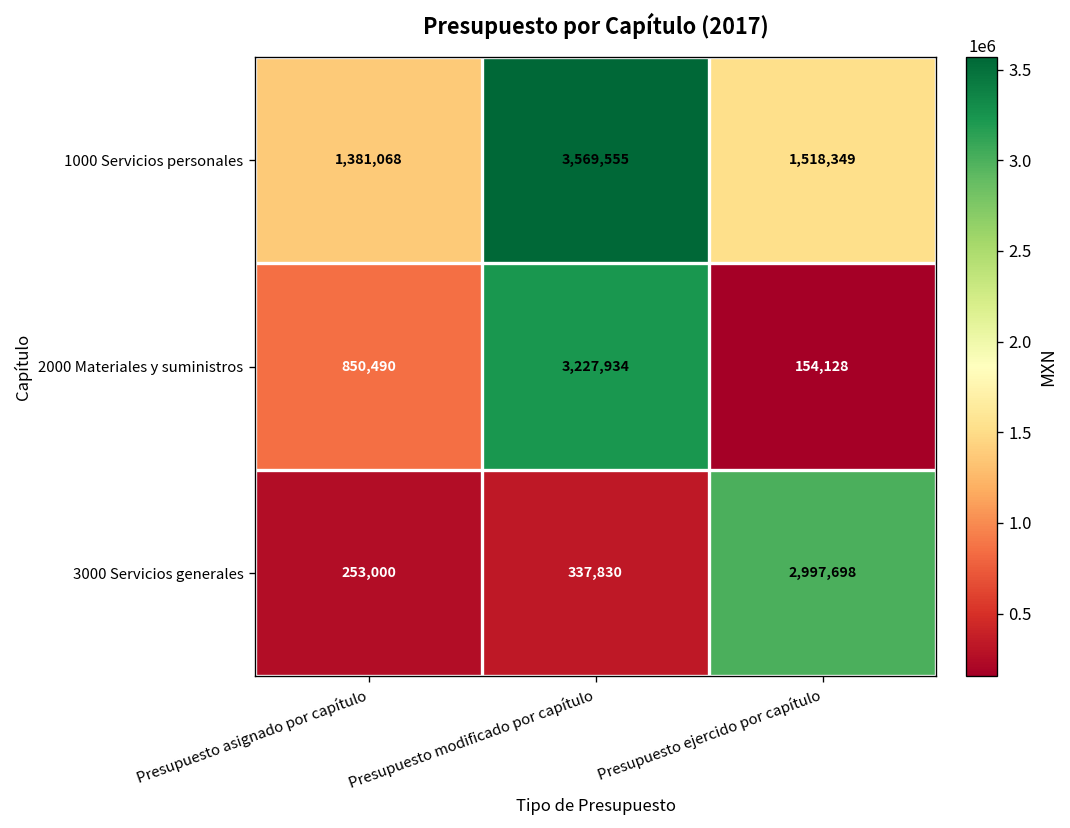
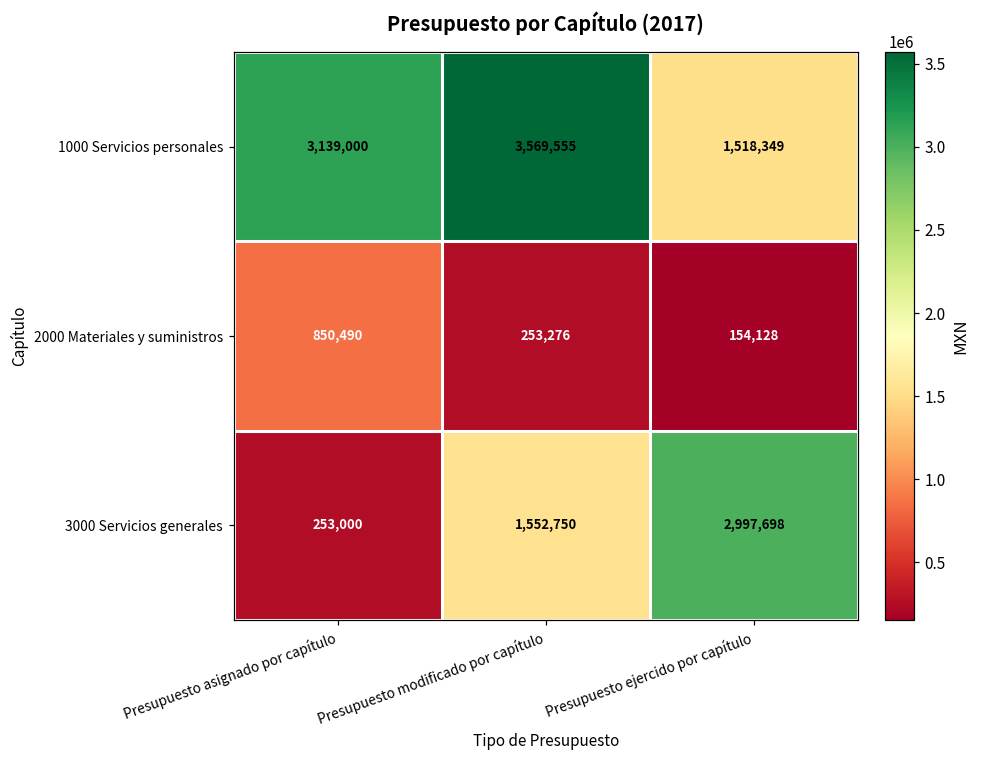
  {
    "1000 Servicios personales": {
-     "Presupuesto asignado por capítulo": "1,381,068",
+     "Presupuesto asignado por capítulo": "3,139,000",
      "Presupuesto modificado por capítulo": "3,569,555",
      "Presupuesto ejercido por capítulo": "1,518,349"
    },
    "2000 Materiales y suministros": {
      "Presupuesto asignado por capítulo": "850,490",
-     "Presupuesto modificado por capítulo": "3,227,934",
+     "Presupuesto modificado por capítulo": "253,276",
      "Presupuesto ejercido por capítulo": "154,128"
    },
    "3000 Servicios generales": {
      "Presupuesto asignado por capítulo": "253,000",
-     "Presupuesto modificado por capítulo": "337,830",
+     "Presupuesto modificado por capítulo": "1,552,750",
      "Presupuesto ejercido por capítulo": "2,997,698"
    }
  }
